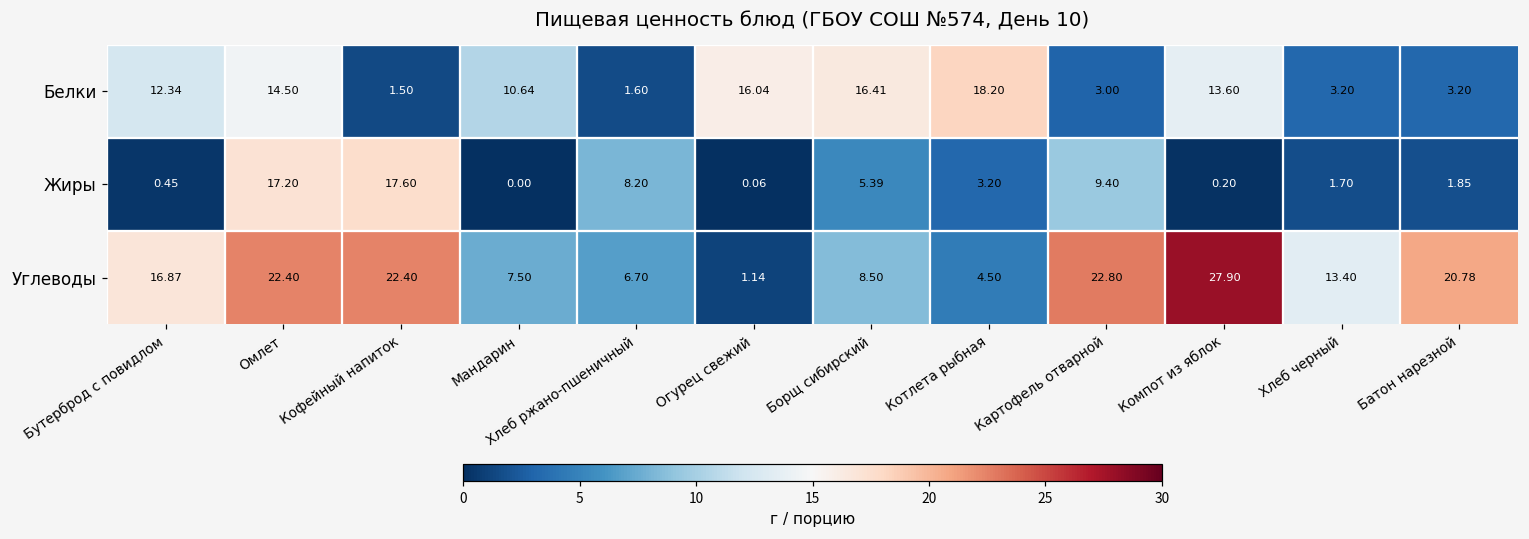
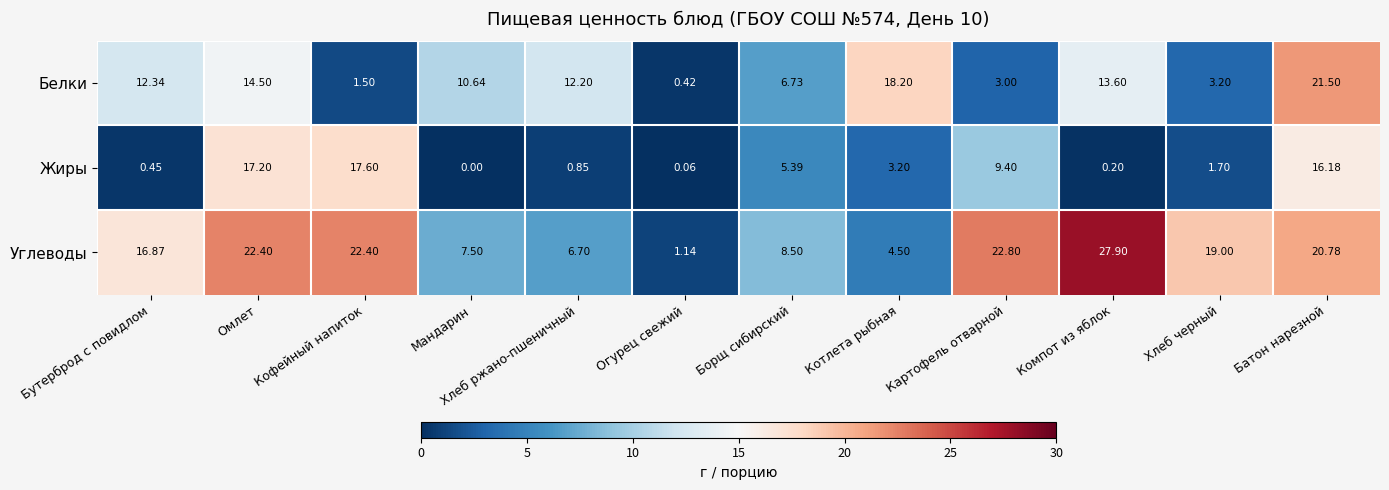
  {
    "Белки": {
      "Бутерброд с повидлом": 12.34,
      "Омлет": 14.50,
      "Кофейный напиток": 1.50,
      "Мандарин": 10.64,
-     "Хлеб ржано-пшеничный": 1.60,
-     "Огурец свежий": 16.04,
-     "Борщ сибирский": 16.41,
+     "Хлеб ржано-пшеничный": 12.20,
+     "Огурец свежий": 0.42,
+     "Борщ сибирский": 6.73,
      "Котлета рыбная": 18.20,
      "Картофель отварной": 3.00,
      "Компот из яблок": 13.60,
      "Хлеб черный": 3.20,
-     "Батон нарезной": 3.20
+     "Батон нарезной": 21.50
    },
    "Жиры": {
      "Бутерброд с повидлом": 0.45,
      "Омлет": 17.20,
      "Кофейный напиток": 17.60,
      "Мандарин": 0.00,
-     "Хлеб ржано-пшеничный": 8.20,
+     "Хлеб ржано-пшеничный": 0.85,
      "Огурец свежий": 0.06,
      "Борщ сибирский": 5.39,
      "Котлета рыбная": 3.20,
      "Картофель отварной": 9.40,
      "Компот из яблок": 0.20,
      "Хлеб черный": 1.70,
-     "Батон нарезной": 1.85
+     "Батон нарезной": 16.18
    },
    "Углеводы": {
      "Бутерброд с повидлом": 16.87,
      "Омлет": 22.40,
      "Кофейный напиток": 22.40,
      "Мандарин": 7.50,
      "Хлеб ржано-пшеничный": 6.70,
      "Огурец свежий": 1.14,
      "Борщ сибирский": 8.50,
      "Котлета рыбная": 4.50,
      "Картофель отварной": 22.80,
      "Компот из яблок": 27.90,
-     "Хлеб черный": 13.40,
+     "Хлеб черный": 19.00,
      "Батон нарезной": 20.78
    }
  }
